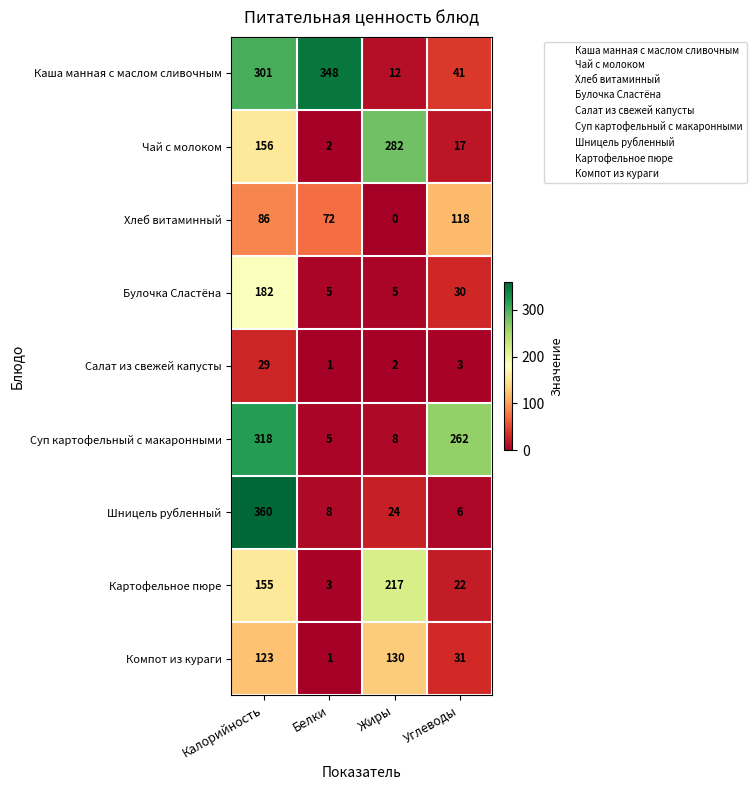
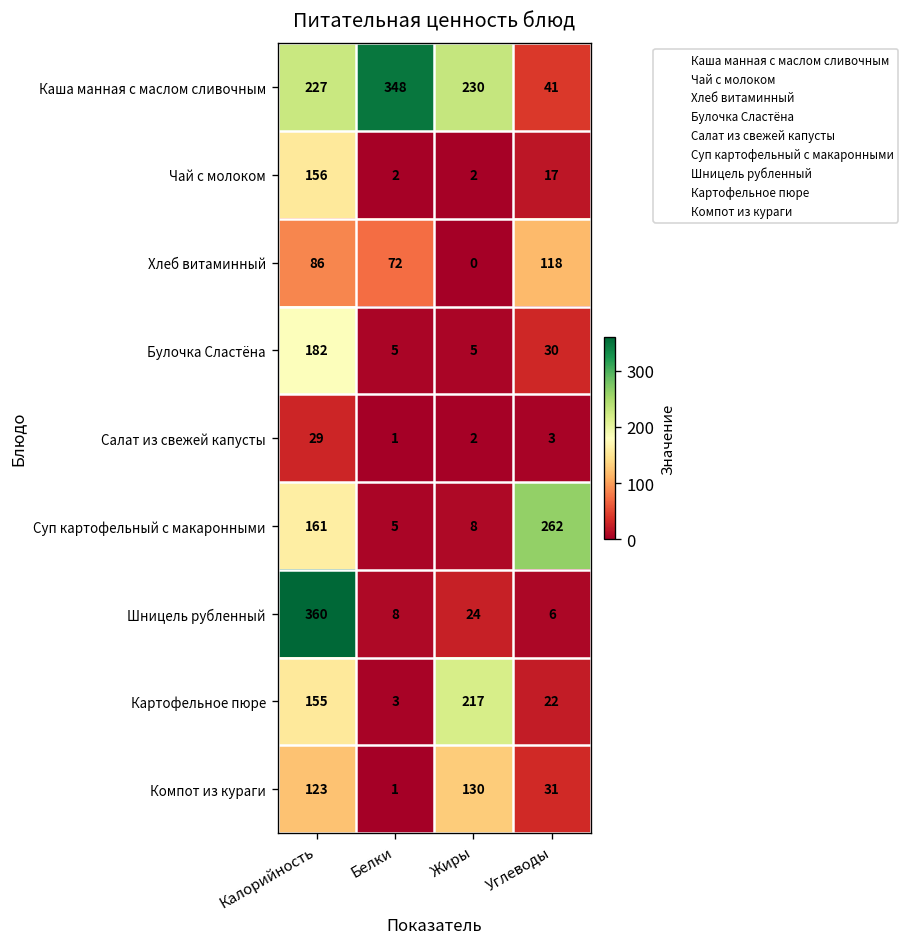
  {
    "Каша манная с маслом сливочным": {
-     "Калорийность": 301,
+     "Калорийность": 227,
      "Белки": 348,
-     "Жиры": 12,
+     "Жиры": 230,
      "Углеводы": 41
    },
    "Чай с молоком": {
      "Калорийность": 156,
      "Белки": 2,
-     "Жиры": 282,
+     "Жиры": 2,
      "Углеводы": 17
    },
    "Хлеб витаминный": {
      "Калорийность": 86,
      "Белки": 72,
      "Жиры": 0,
      "Углеводы": 118
    },
    "Булочка Сластёна": {
      "Калорийность": 182,
      "Белки": 5,
      "Жиры": 5,
      "Углеводы": 30
    },
    "Салат из свежей капусты": {
      "Калорийность": 29,
      "Белки": 1,
      "Жиры": 2,
      "Углеводы": 3
    },
    "Суп картофельный с макаронными": {
-     "Калорийность": 318,
+     "Калорийность": 161,
      "Белки": 5,
      "Жиры": 8,
      "Углеводы": 262
    },
    "Шницель рубленный": {
      "Калорийность": 360,
      "Белки": 8,
      "Жиры": 24,
      "Углеводы": 6
    },
    "Картофельное пюре": {
      "Калорийность": 155,
      "Белки": 3,
      "Жиры": 217,
      "Углеводы": 22
    },
    "Компот из кураги": {
      "Калорийность": 123,
      "Белки": 1,
      "Жиры": 130,
      "Углеводы": 31
    }
  }
